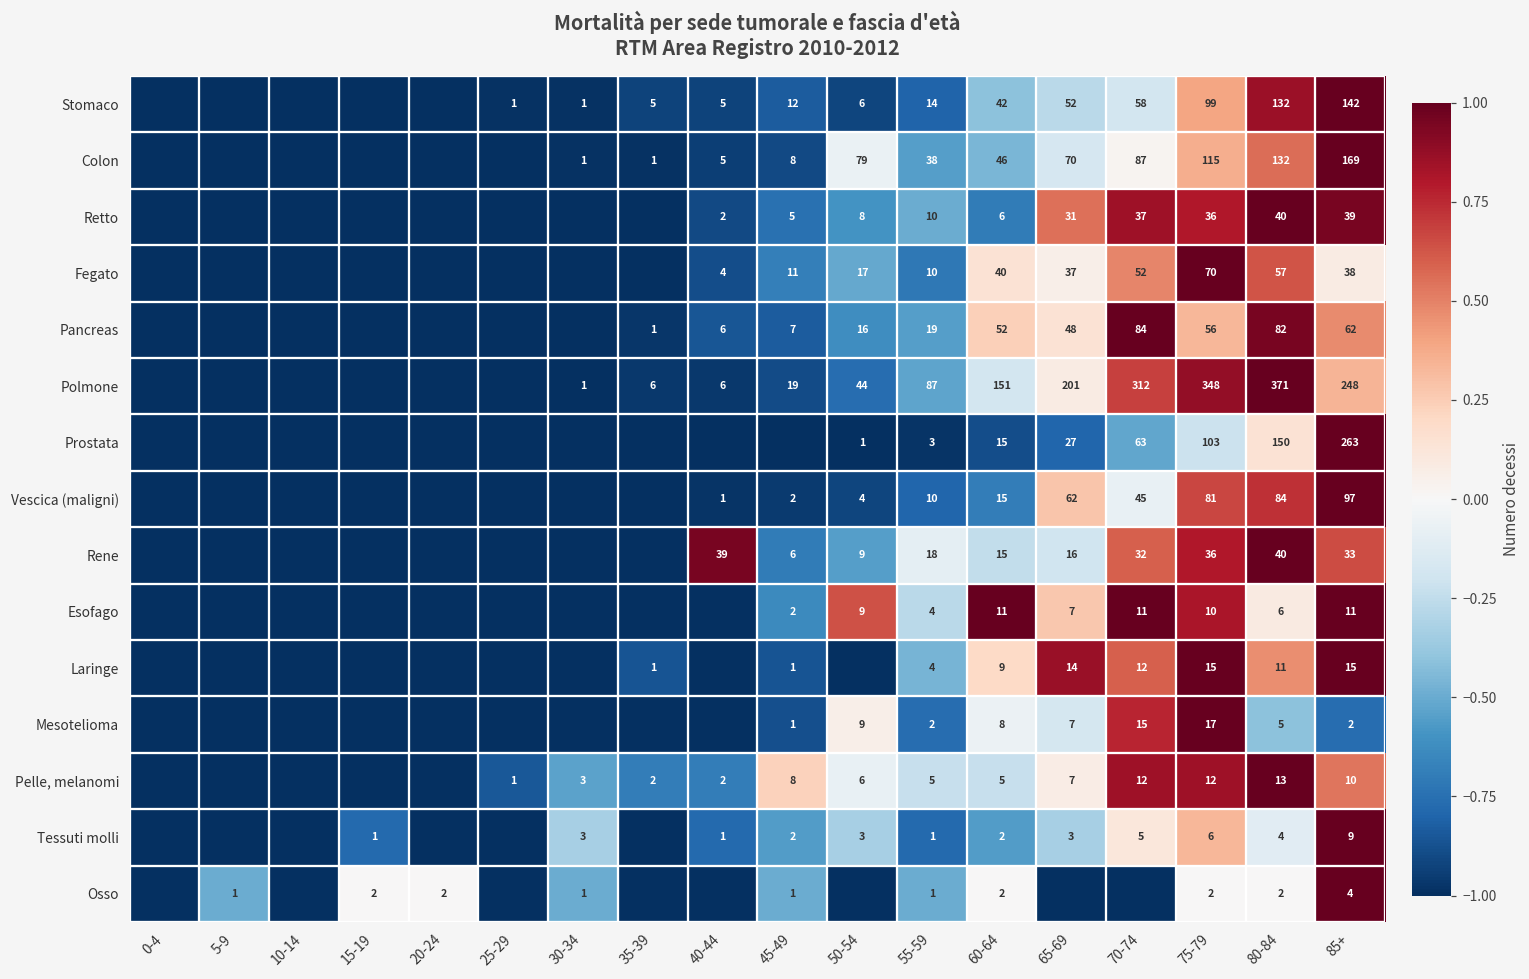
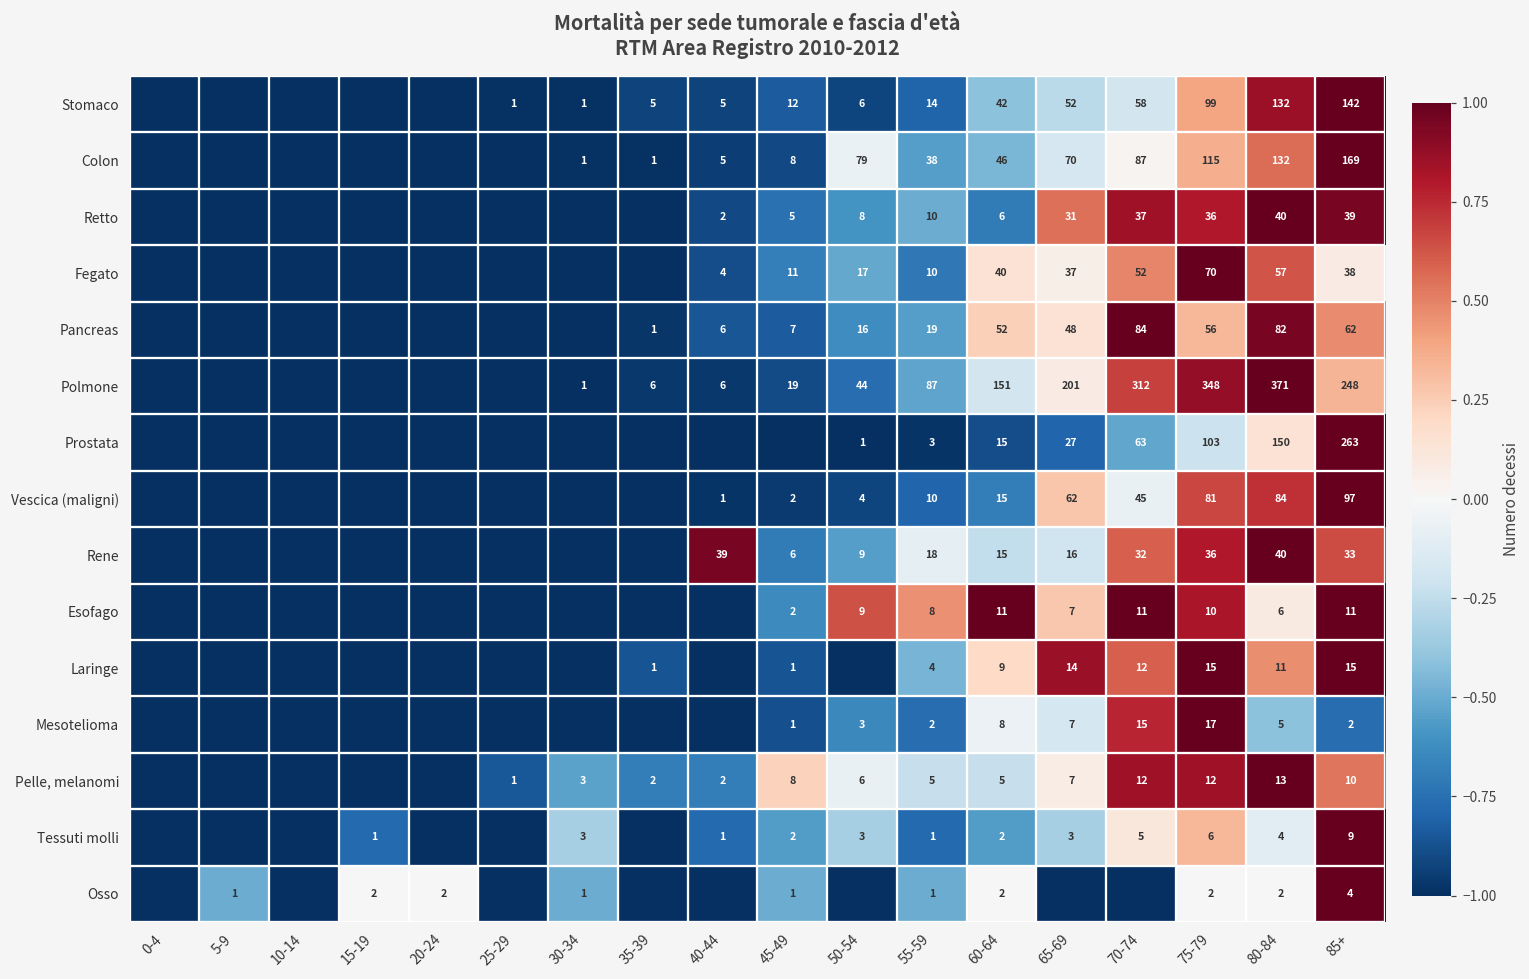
  {
    "Stomaco": {
      "25-29": 1,
      "30-34": 1,
      "35-39": 5,
      "40-44": 5,
      "45-49": 12,
      "50-54": 6,
      "55-59": 14,
      "60-64": 42,
      "65-69": 52,
      "70-74": 58,
      "75-79": 99,
      "80-84": 132,
      "85+": 142
    },
    "Colon": {
      "30-34": 1,
      "35-39": 1,
      "40-44": 5,
      "45-49": 8,
      "50-54": 79,
      "55-59": 38,
      "60-64": 46,
      "65-69": 70,
      "70-74": 87,
      "75-79": 115,
      "80-84": 132,
      "85+": 169
    },
    "Retto": {
      "40-44": 2,
      "45-49": 5,
      "50-54": 8,
      "55-59": 10,
      "60-64": 6,
      "65-69": 31,
      "70-74": 37,
      "75-79": 36,
      "80-84": 40,
      "85+": 39
    },
    "Fegato": {
      "40-44": 4,
      "45-49": 11,
      "50-54": 17,
      "55-59": 10,
      "60-64": 40,
      "65-69": 37,
      "70-74": 52,
      "75-79": 70,
      "80-84": 57,
      "85+": 38
    },
    "Pancreas": {
      "35-39": 1,
      "40-44": 6,
      "45-49": 7,
      "50-54": 16,
      "55-59": 19,
      "60-64": 52,
      "65-69": 48,
      "70-74": 84,
      "75-79": 56,
      "80-84": 82,
      "85+": 62
    },
    "Polmone": {
      "30-34": 1,
      "35-39": 6,
      "40-44": 6,
      "45-49": 19,
      "50-54": 44,
      "55-59": 87,
      "60-64": 151,
      "65-69": 201,
      "70-74": 312,
      "75-79": 348,
      "80-84": 371,
      "85+": 248
    },
    "Prostata": {
      "50-54": 1,
      "55-59": 3,
      "60-64": 15,
      "65-69": 27,
      "70-74": 63,
      "75-79": 103,
      "80-84": 150,
      "85+": 263
    },
    "Vescica (maligni)": {
      "40-44": 1,
      "45-49": 2,
      "50-54": 4,
      "55-59": 10,
      "60-64": 15,
      "65-69": 62,
      "70-74": 45,
      "75-79": 81,
      "80-84": 84,
      "85+": 97
    },
    "Rene": {
      "40-44": 39,
      "45-49": 6,
      "50-54": 9,
      "55-59": 18,
      "60-64": 15,
      "65-69": 16,
      "70-74": 32,
      "75-79": 36,
      "80-84": 40,
      "85+": 33
    },
    "Esofago": {
      "45-49": 2,
      "50-54": 9,
-     "55-59": 4,
+     "55-59": 8,
      "60-64": 11,
      "65-69": 7,
      "70-74": 11,
      "75-79": 10,
      "80-84": 6,
      "85+": 11
    },
    "Laringe": {
      "35-39": 1,
      "45-49": 1,
      "55-59": 4,
      "60-64": 9,
      "65-69": 14,
      "70-74": 12,
      "75-79": 15,
      "80-84": 11,
      "85+": 15
    },
    "Mesotelioma": {
      "45-49": 1,
-     "50-54": 9,
+     "50-54": 3,
      "55-59": 2,
      "60-64": 8,
      "65-69": 7,
      "70-74": 15,
      "75-79": 17,
      "80-84": 5,
      "85+": 2
    },
    "Pelle, melanomi": {
      "25-29": 1,
      "30-34": 3,
      "35-39": 2,
      "40-44": 2,
      "45-49": 8,
      "50-54": 6,
      "55-59": 5,
      "60-64": 5,
      "65-69": 7,
      "70-74": 12,
      "75-79": 12,
      "80-84": 13,
      "85+": 10
    },
    "Tessuti molli": {
      "15-19": 1,
      "30-34": 3,
      "40-44": 1,
      "45-49": 2,
      "50-54": 3,
      "55-59": 1,
      "60-64": 2,
      "65-69": 3,
      "70-74": 5,
      "75-79": 6,
      "80-84": 4,
      "85+": 9
    },
    "Osso": {
      "5-9": 1,
      "15-19": 2,
      "20-24": 2,
      "30-34": 1,
      "45-49": 1,
      "55-59": 1,
      "60-64": 2,
      "75-79": 2,
      "80-84": 2,
      "85+": 4
    }
  }
